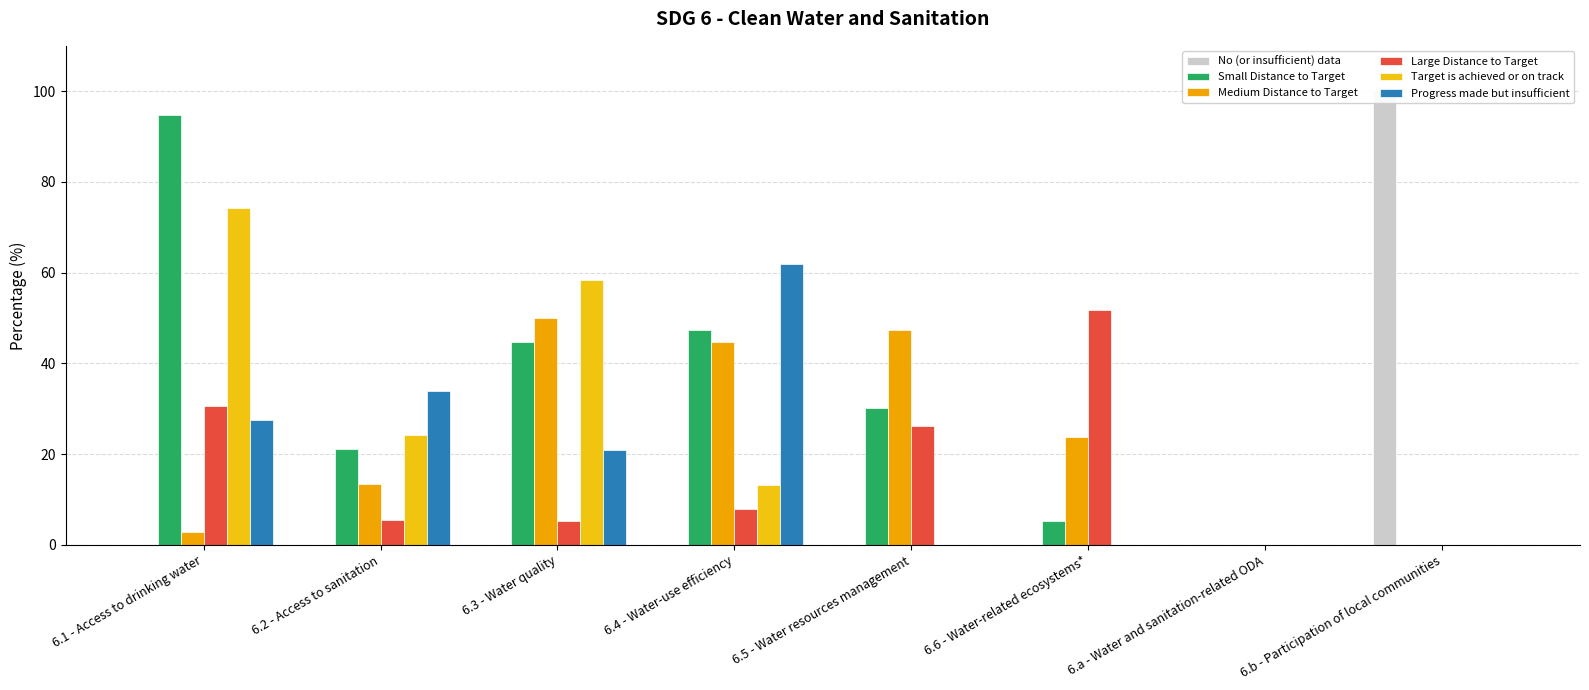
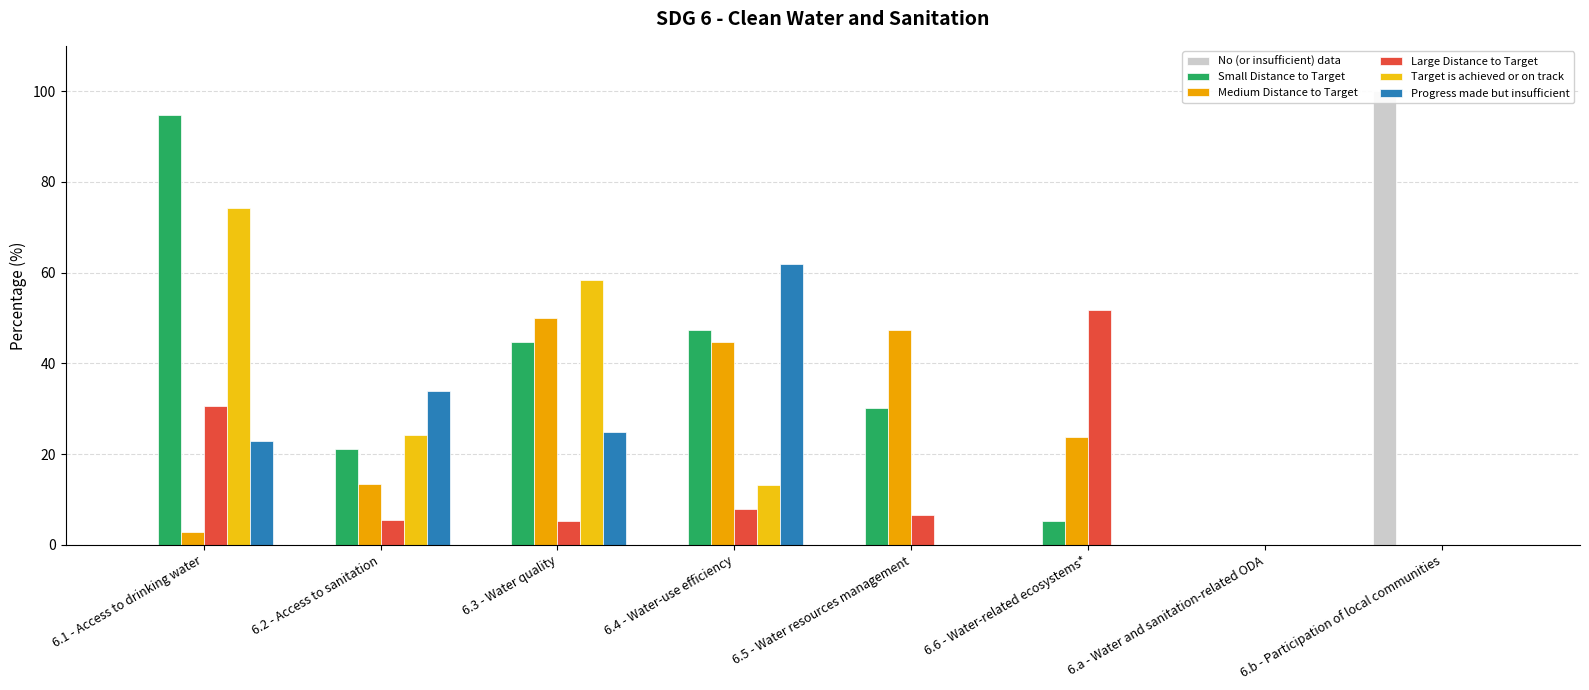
  {
    "No (or insufficient) data": {
      "6.1 - Access to drinking water": 0,
      "6.2 - Access to sanitation": 0,
      "6.3 - Water quality": 0,
      "6.4 - Water-use efficiency": 0,
      "6.5 - Water resources management": 0,
      "6.6 - Water-related ecosystems*": 0,
      "6.a - Water and sanitation-related ODA": 0
    },
    "Small Distance to Target": {
      "6.1 - Access to drinking water": 95,
      "6.2 - Access to sanitation": 21,
      "6.3 - Water quality": 45,
      "6.4 - Water-use efficiency": 47,
      "6.5 - Water resources management": 30,
      "6.6 - Water-related ecosystems*": 5,
      "6.a - Water and sanitation-related ODA": 0,
      "6.b - Participation of local communities": 0
    },
    "Large Distance to Target": {
      "6.1 - Access to drinking water": 31,
      "6.2 - Access to sanitation": 5,
      "6.3 - Water quality": 5,
      "6.4 - Water-use efficiency": 8,
-     "6.5 - Water resources management": 26,
+     "6.5 - Water resources management": 7,
      "6.6 - Water-related ecosystems*": 52,
      "6.a - Water and sanitation-related ODA": 0,
      "6.b - Participation of local communities": 0
    },
    "Progress made but insufficient": {
-     "6.1 - Access to drinking water": 28,
+     "6.1 - Access to drinking water": 23,
      "6.2 - Access to sanitation": 34,
-     "6.3 - Water quality": 21,
+     "6.3 - Water quality": 25,
      "6.4 - Water-use efficiency": 62,
      "6.5 - Water resources management": 0,
      "6.6 - Water-related ecosystems*": 0,
      "6.a - Water and sanitation-related ODA": 0,
      "6.b - Participation of local communities": 0
    }
  }
